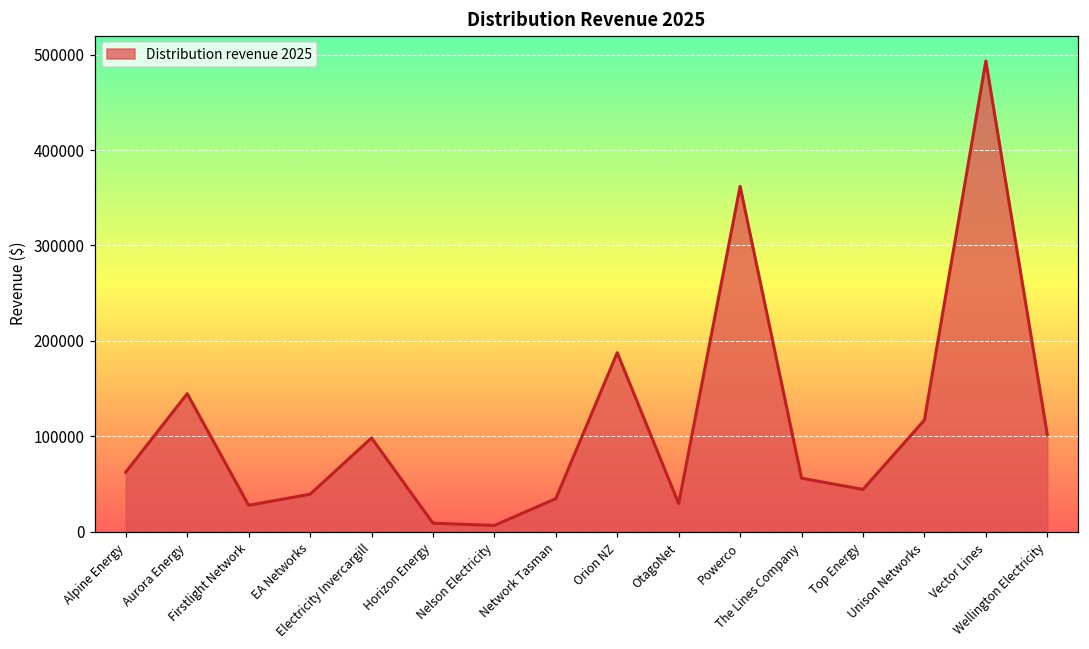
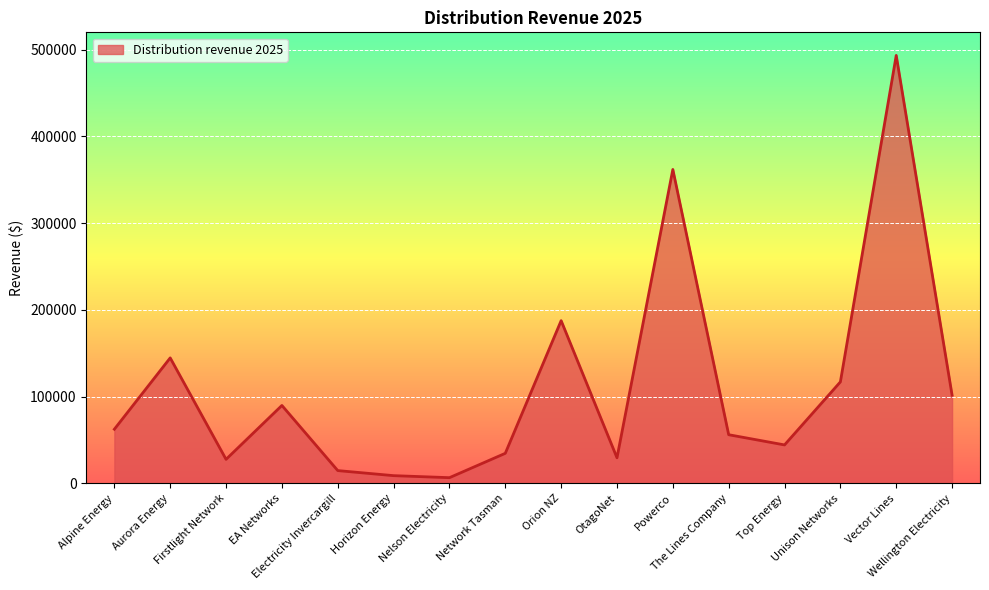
  {
    "Alpine Energy": 60000,
    "Aurora Energy": 140000,
    "Firstlight Network": 30000,
-   "EA Networks": 40000,
-   "Electricity Invercargill": 100000,
+   "EA Networks": 90000,
+   "Electricity Invercargill": 10000,
    "Horizon Energy": 10000,
    "Nelson Electricity": 10000,
    "Network Tasman": 30000,
    "Orion NZ": 190000,
    "OtagoNet": 30000,
    "Powerco": 360000,
    "The Lines Company": 60000,
    "Top Energy": 40000,
    "Unison Networks": 120000,
    "Vector Lines": 490000,
    "Wellington Electricity": 100000
  }
